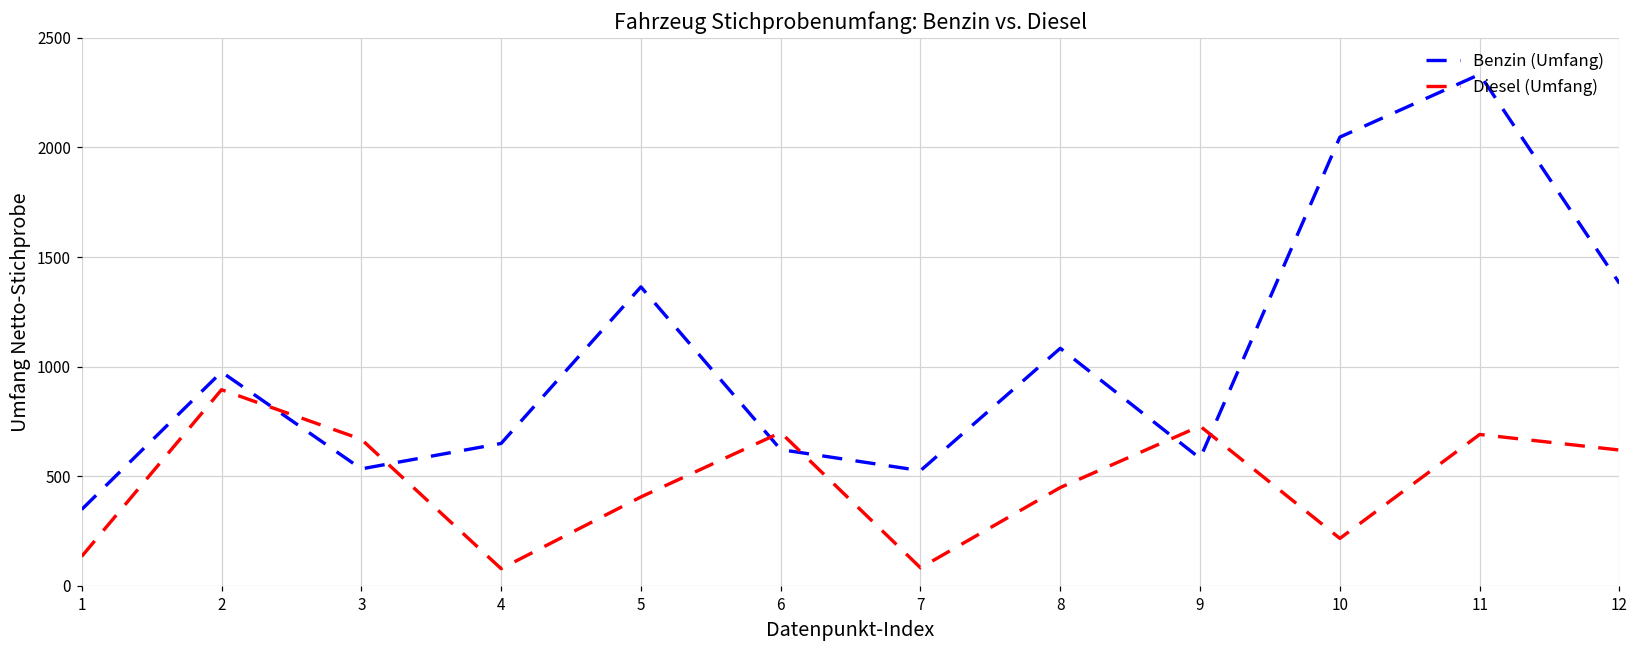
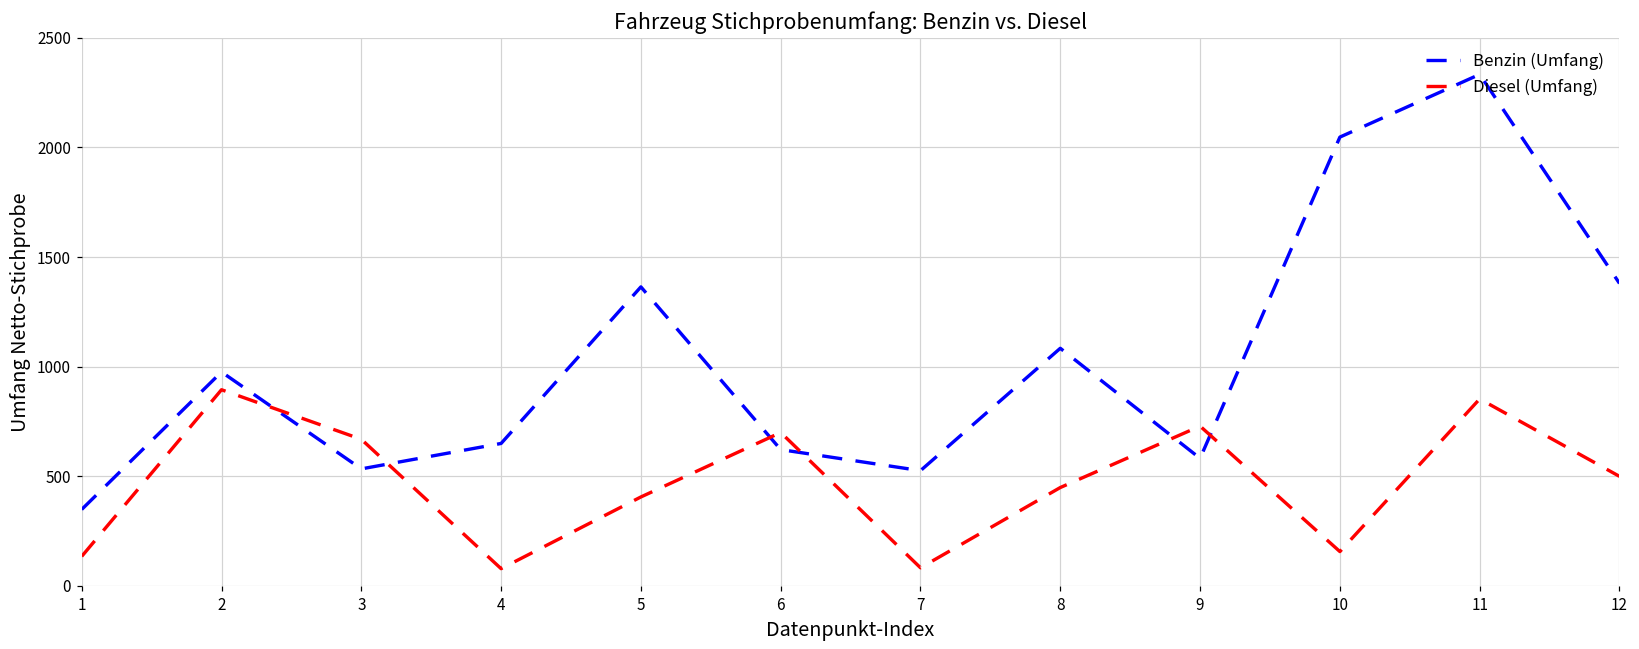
  {
    "Benzin (Umfang)": {
      "1": 350,
      "2": 980,
      "3": 530,
      "4": 650,
      "5": 1360,
      "6": 620,
      "7": 530,
      "8": 1080,
      "9": 580,
      "10": 2050,
      "11": 2330,
      "12": 1380
    },
    "Diesel (Umfang)": {
      "1": 140,
      "2": 900,
      "3": 670,
      "4": 80,
      "5": 410,
      "6": 700,
      "7": 80,
      "8": 450,
      "9": 730,
-     "10": 220,
-     "11": 690,
-     "12": 620
+     "10": 160,
+     "11": 850,
+     "12": 500
    }
  }
